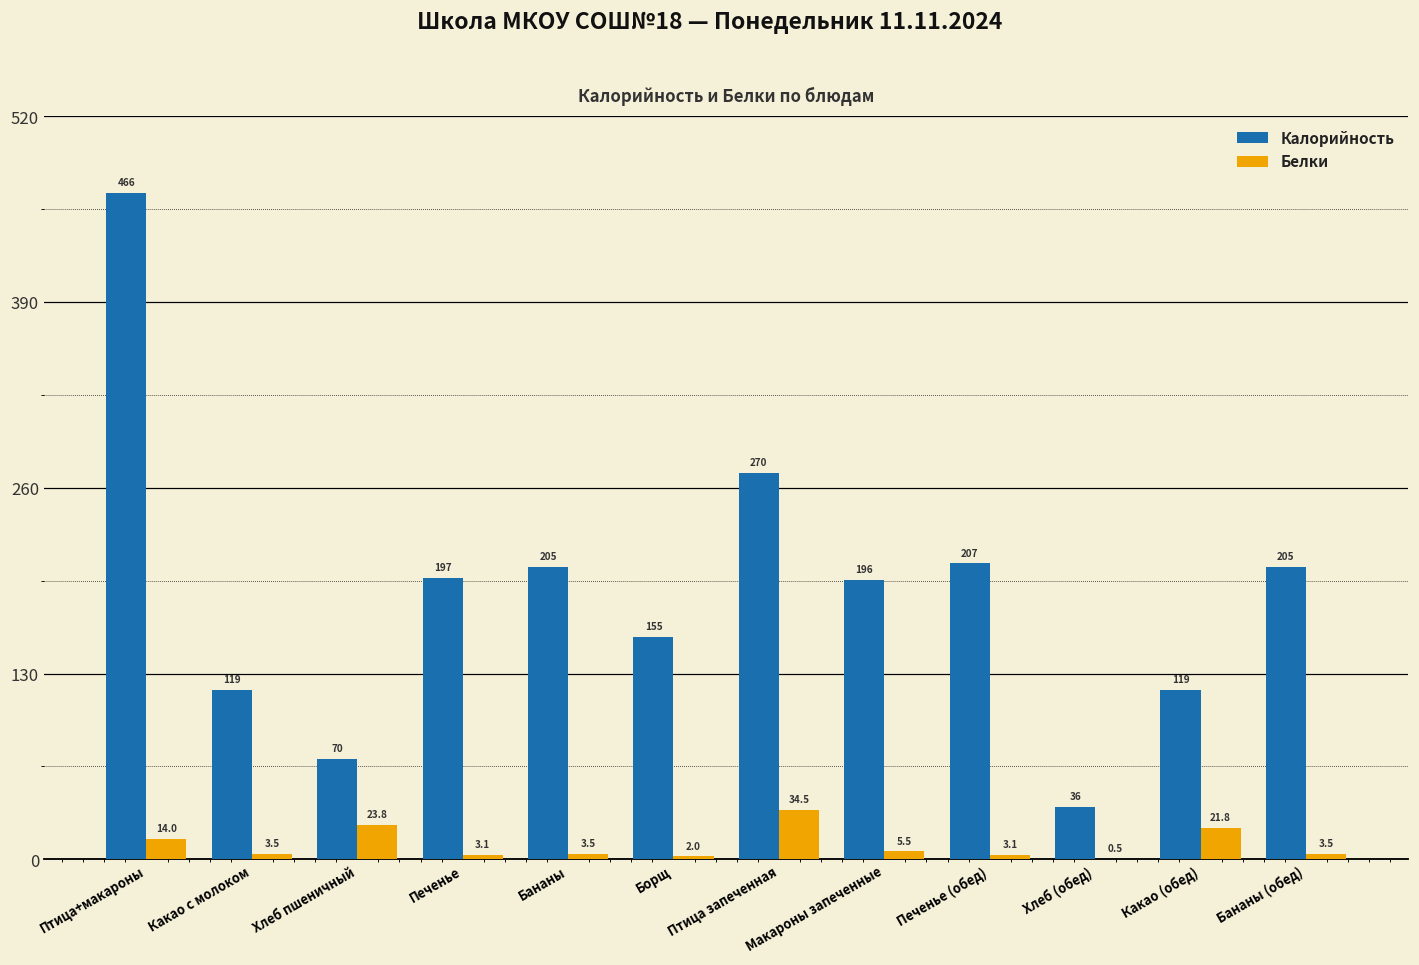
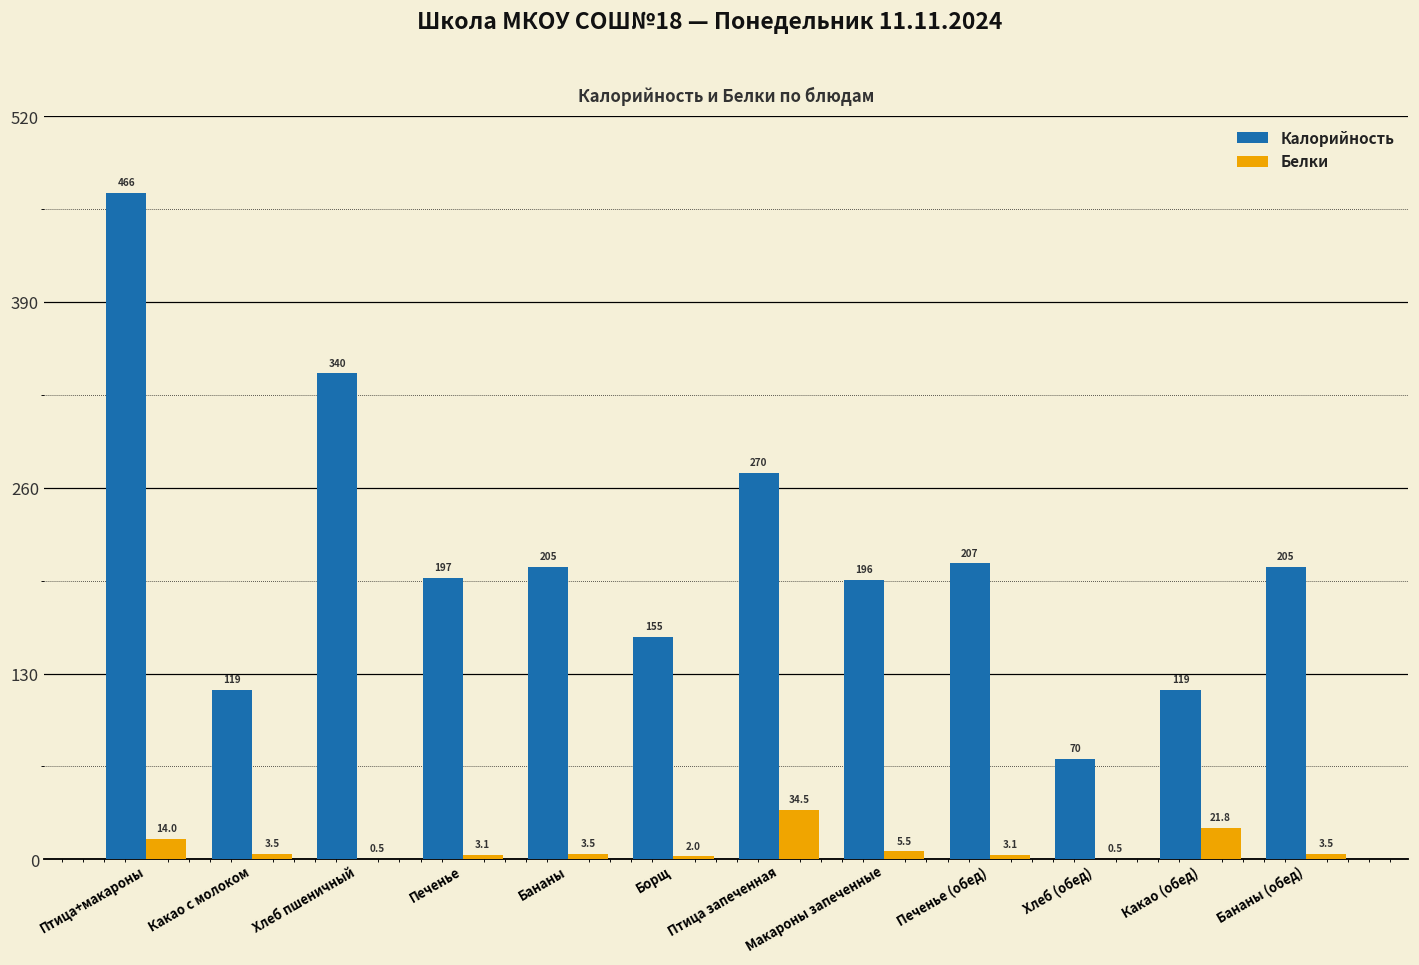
  {
    "Калорийность": {
      "Птица+макароны": 466,
      "Какао с молоком": 119,
-     "Хлеб пшеничный": 70,
+     "Хлеб пшеничный": 340,
      "Печенье": 197,
      "Бананы": 205,
      "Борщ": 155,
      "Птица запеченная": 270,
      "Макароны запеченные": 196,
      "Печенье (обед)": 207,
-     "Хлеб (обед)": 36,
+     "Хлеб (обед)": 70,
      "Какао (обед)": 119,
      "Бананы (обед)": 205
    },
    "Белки": {
      "Птица+макароны": 14.0,
      "Какао с молоком": 3.5,
-     "Хлеб пшеничный": 23.8,
+     "Хлеб пшеничный": 0.5,
      "Печенье": 3.1,
      "Бананы": 3.5,
      "Борщ": 2.0,
      "Птица запеченная": 34.5,
      "Макароны запеченные": 5.5,
      "Печенье (обед)": 3.1,
      "Хлеб (обед)": 0.5,
      "Какао (обед)": 21.8,
      "Бананы (обед)": 3.5
    }
  }
